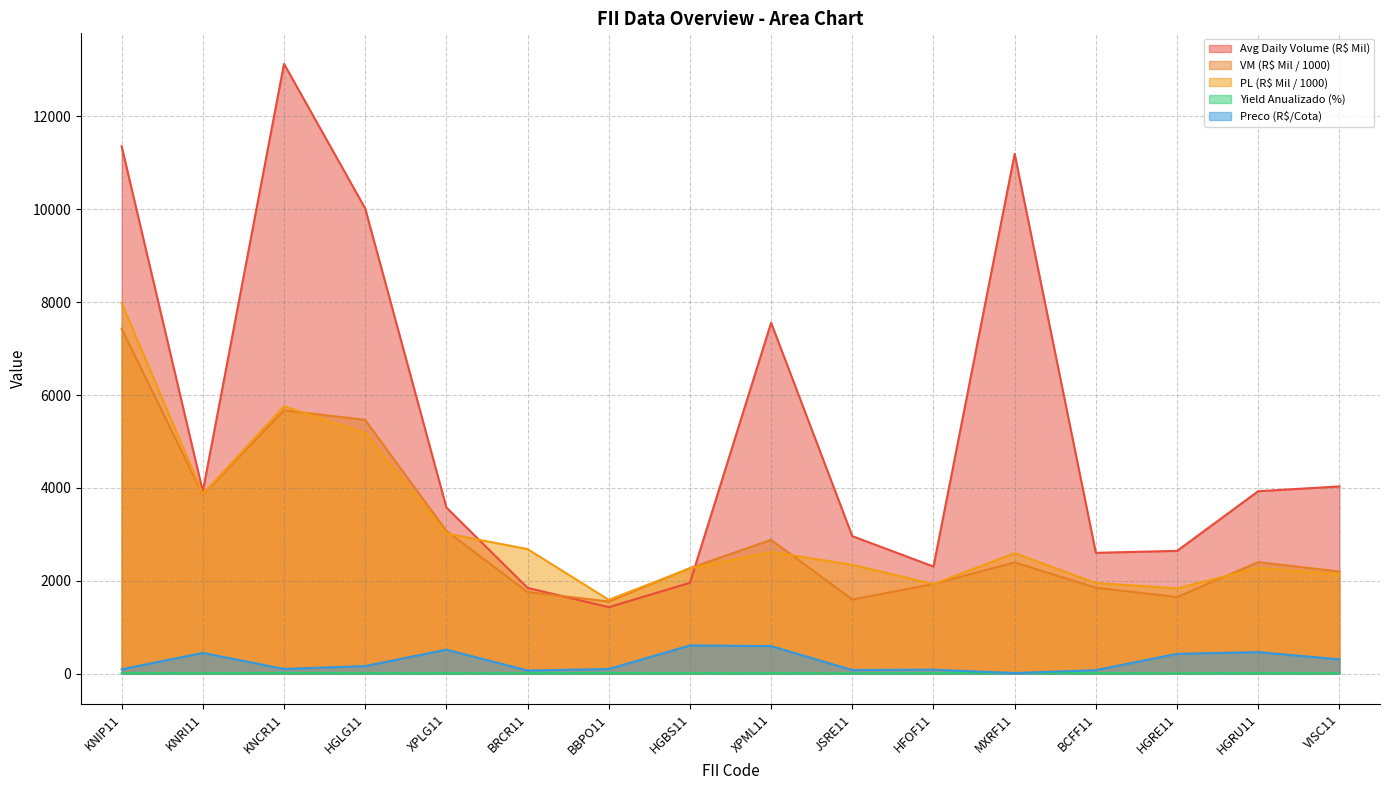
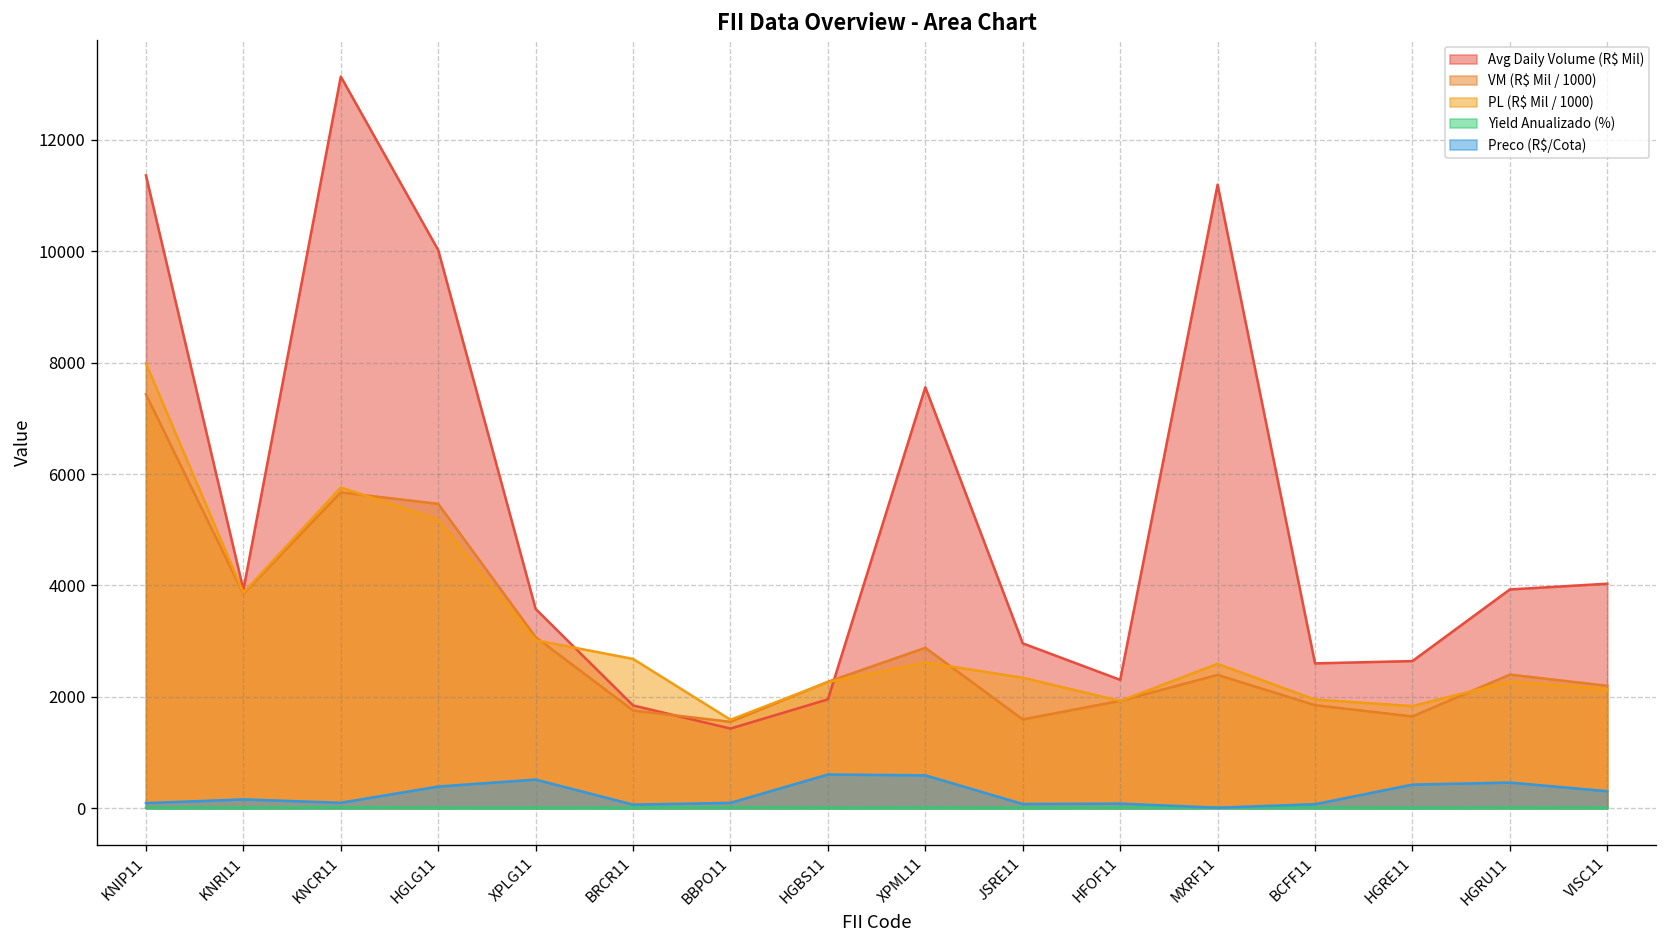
  {
    "Yield Anualizado (%)": {
      "KNIP11": 0,
      "KNRI11": 0,
      "KNCR11": 0,
      "HGLG11": 0,
      "XPLG11": 0,
      "BRCR11": 0,
      "BBPO11": 0,
      "HGBS11": 0,
      "XPML11": 0,
      "JSRE11": 0,
      "HFOF11": 0,
      "BCFF11": 0,
      "HGRE11": 0,
      "HGRU11": 0,
      "VISC11": 0
    },
    "Preco (R$/Cota)": {
      "KNIP11": 100,
-     "KNRI11": 400,
+     "KNRI11": 200,
      "KNCR11": 100,
-     "HGLG11": 200,
+     "HGLG11": 400,
      "XPLG11": 500,
      "BRCR11": 100,
      "BBPO11": 100,
      "HGBS11": 600,
      "XPML11": 600,
      "JSRE11": 100,
      "HFOF11": 100,
      "BCFF11": 100,
      "HGRE11": 400,
      "HGRU11": 500,
      "VISC11": 300
    }
  }
